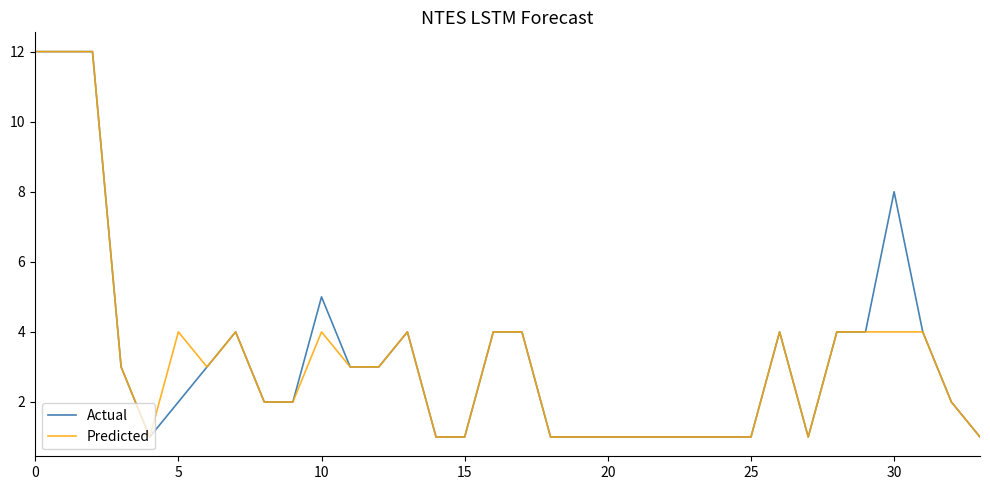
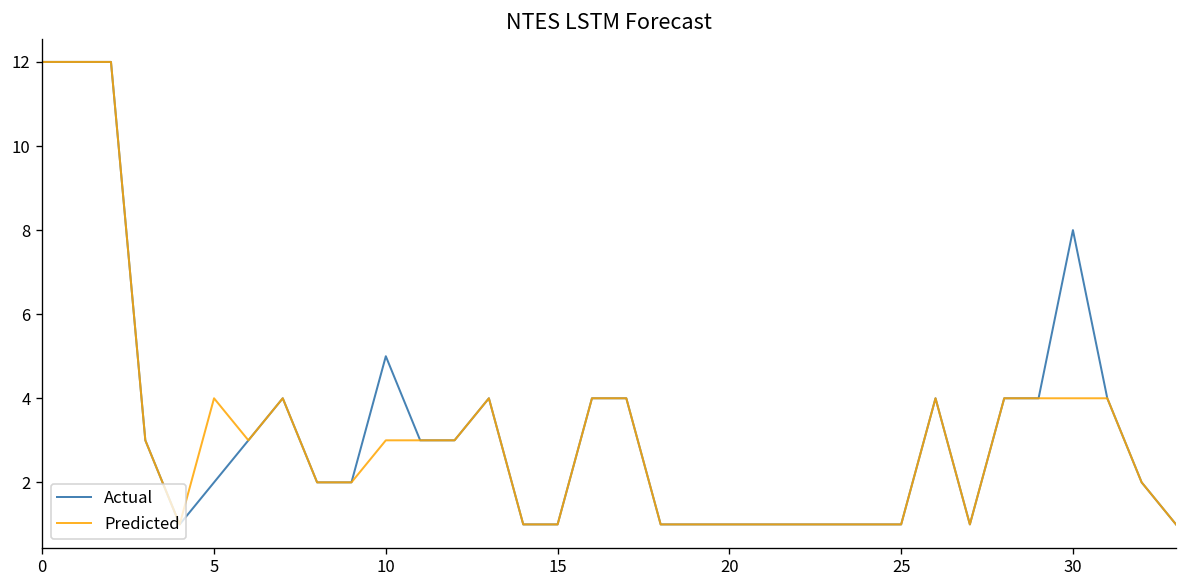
  {
    "Actual": {
      "5": 2,
      "10": 5,
      "30": 8
    },
    "Predicted": {
      "5": 4,
-     "10": 4,
+     "10": 3,
      "30": 4
    }
  }
